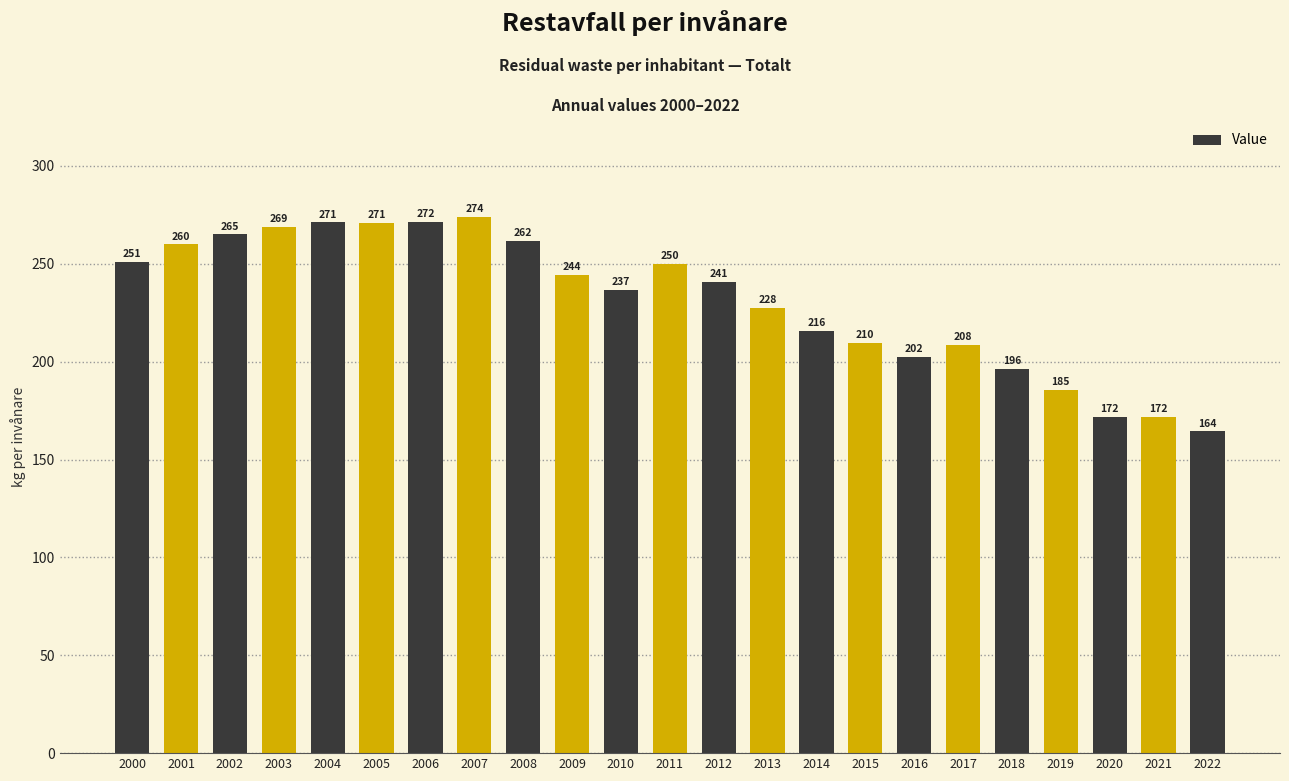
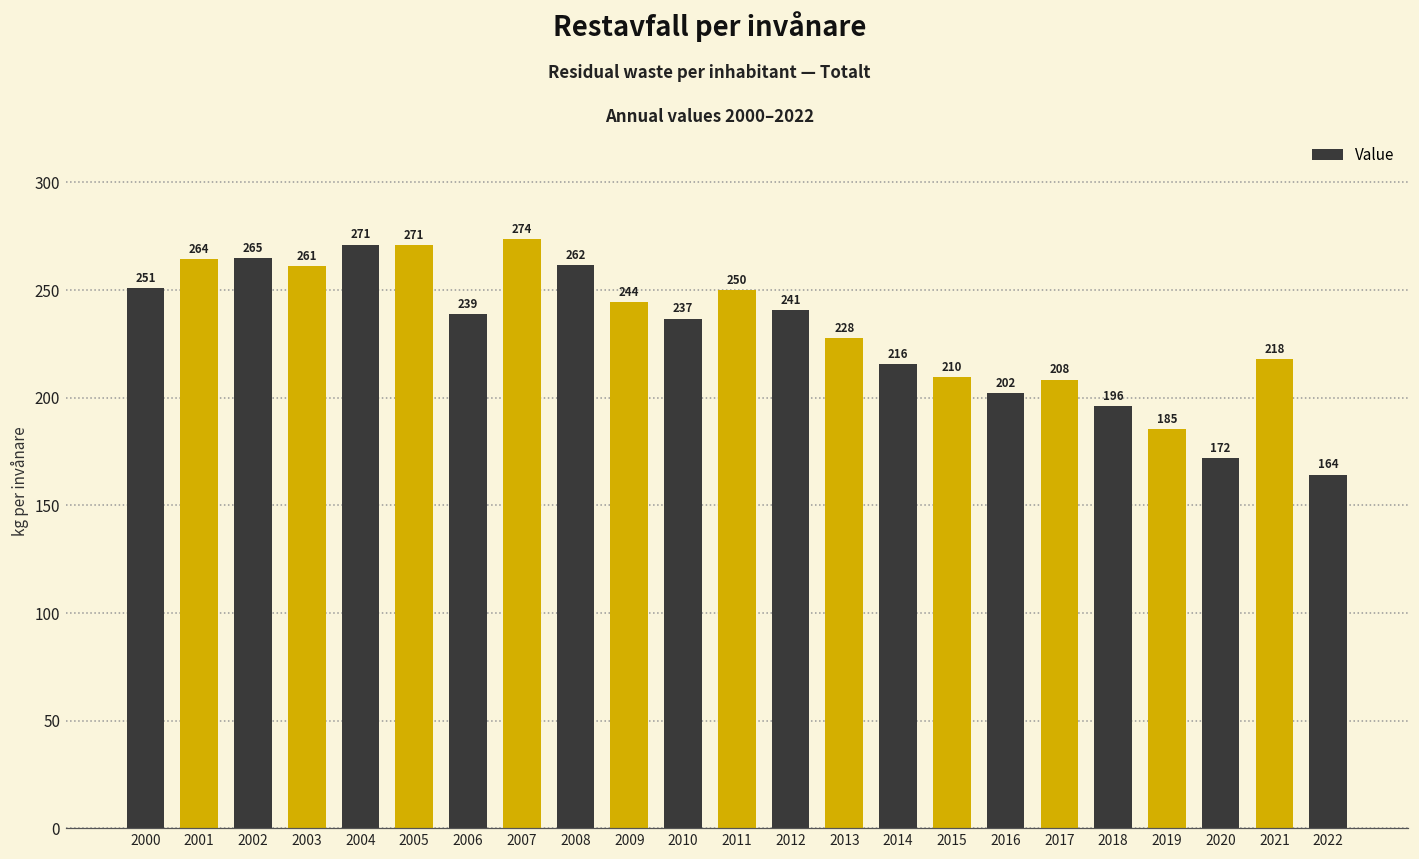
  {
    "2000": 251,
-   "2001": 260,
+   "2001": 264,
    "2002": 265,
-   "2003": 269,
+   "2003": 261,
    "2004": 271,
    "2005": 271,
-   "2006": 272,
+   "2006": 239,
    "2007": 274,
    "2008": 262,
    "2009": 244,
    "2010": 237,
    "2011": 250,
    "2012": 241,
    "2013": 228,
    "2014": 216,
    "2015": 210,
    "2016": 202,
    "2017": 208,
    "2018": 196,
    "2019": 185,
    "2020": 172,
-   "2021": 172,
+   "2021": 218,
    "2022": 164
  }
